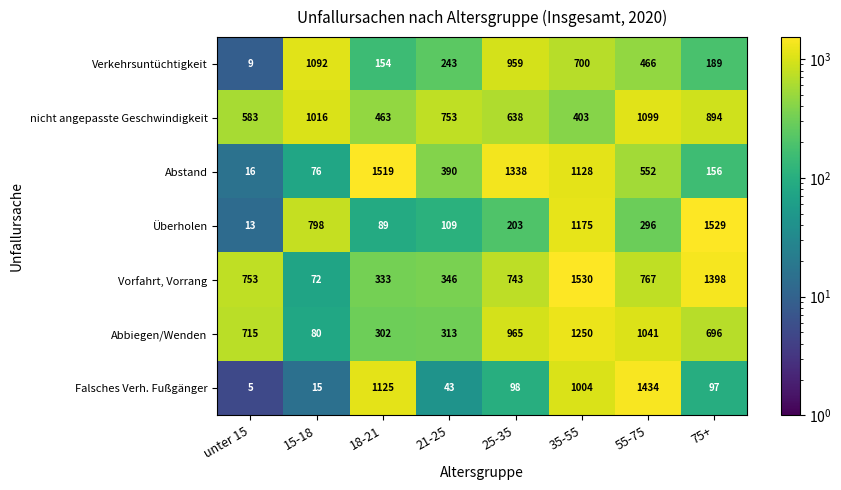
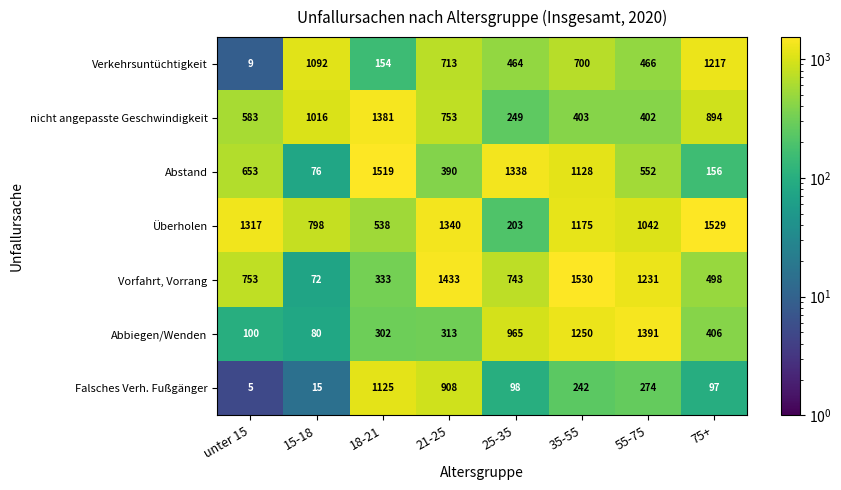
  {
    "Verkehrsuntüchtigkeit": {
      "unter 15": 9,
      "15-18": 1092,
      "18-21": 154,
-     "21-25": 243,
-     "25-35": 959,
+     "21-25": 713,
+     "25-35": 464,
      "35-55": 700,
      "55-75": 466,
-     "75+": 189
+     "75+": 1217
    },
    "nicht angepasste Geschwindigkeit": {
      "unter 15": 583,
      "15-18": 1016,
-     "18-21": 463,
+     "18-21": 1381,
      "21-25": 753,
-     "25-35": 638,
+     "25-35": 249,
      "35-55": 403,
-     "55-75": 1099,
+     "55-75": 402,
      "75+": 894
    },
    "Abstand": {
-     "unter 15": 16,
+     "unter 15": 653,
      "15-18": 76,
      "18-21": 1519,
      "21-25": 390,
      "25-35": 1338,
      "35-55": 1128,
      "55-75": 552,
      "75+": 156
    },
    "Überholen": {
-     "unter 15": 13,
+     "unter 15": 1317,
      "15-18": 798,
-     "18-21": 89,
-     "21-25": 109,
+     "18-21": 538,
+     "21-25": 1340,
      "25-35": 203,
      "35-55": 1175,
-     "55-75": 296,
+     "55-75": 1042,
      "75+": 1529
    },
    "Vorfahrt, Vorrang": {
      "unter 15": 753,
      "15-18": 72,
      "18-21": 333,
-     "21-25": 346,
+     "21-25": 1433,
      "25-35": 743,
      "35-55": 1530,
-     "55-75": 767,
-     "75+": 1398
+     "55-75": 1231,
+     "75+": 498
    },
    "Abbiegen/Wenden": {
-     "unter 15": 715,
+     "unter 15": 100,
      "15-18": 80,
      "18-21": 302,
      "21-25": 313,
      "25-35": 965,
      "35-55": 1250,
-     "55-75": 1041,
-     "75+": 696
+     "55-75": 1391,
+     "75+": 406
    },
    "Falsches Verh. Fußgänger": {
      "unter 15": 5,
      "15-18": 15,
      "18-21": 1125,
-     "21-25": 43,
+     "21-25": 908,
      "25-35": 98,
-     "35-55": 1004,
-     "55-75": 1434,
+     "35-55": 242,
+     "55-75": 274,
      "75+": 97
    }
  }
